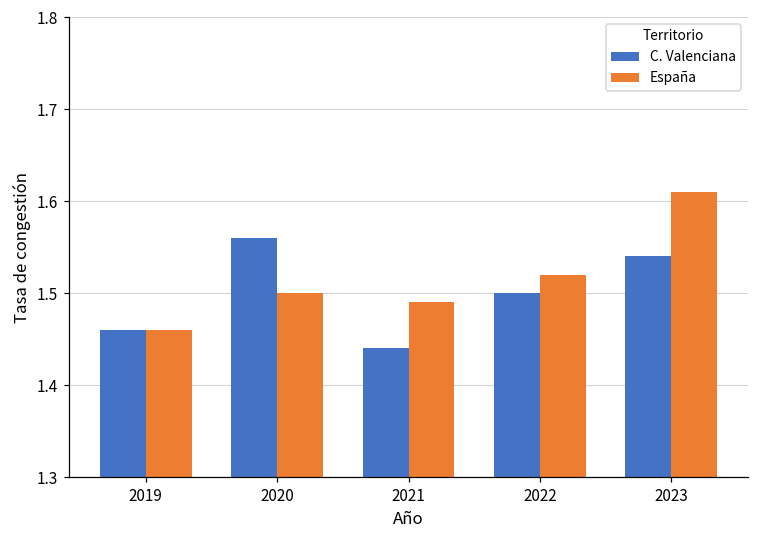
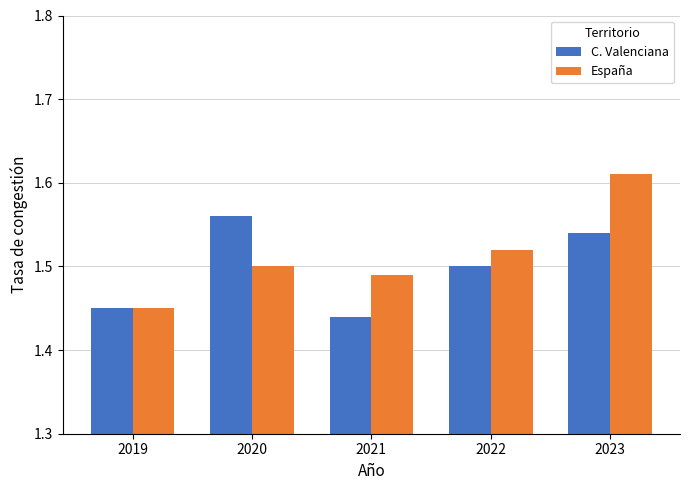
  {
    "C. Valenciana": {
-     "2019": 1.46,
+     "2019": 1.45,
      "2020": 1.56,
      "2021": 1.44,
      "2022": 1.50,
      "2023": 1.54
    },
    "España": {
-     "2019": 1.46,
+     "2019": 1.45,
      "2020": 1.50,
      "2021": 1.49,
      "2022": 1.52,
      "2023": 1.61
    }
  }
